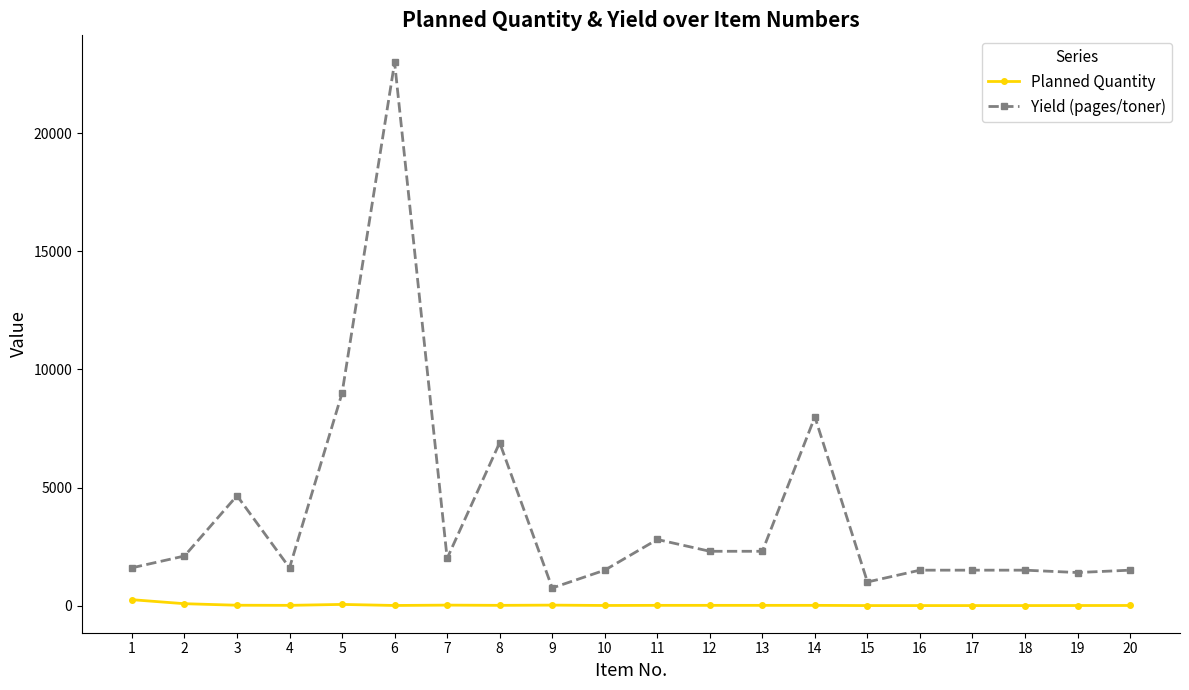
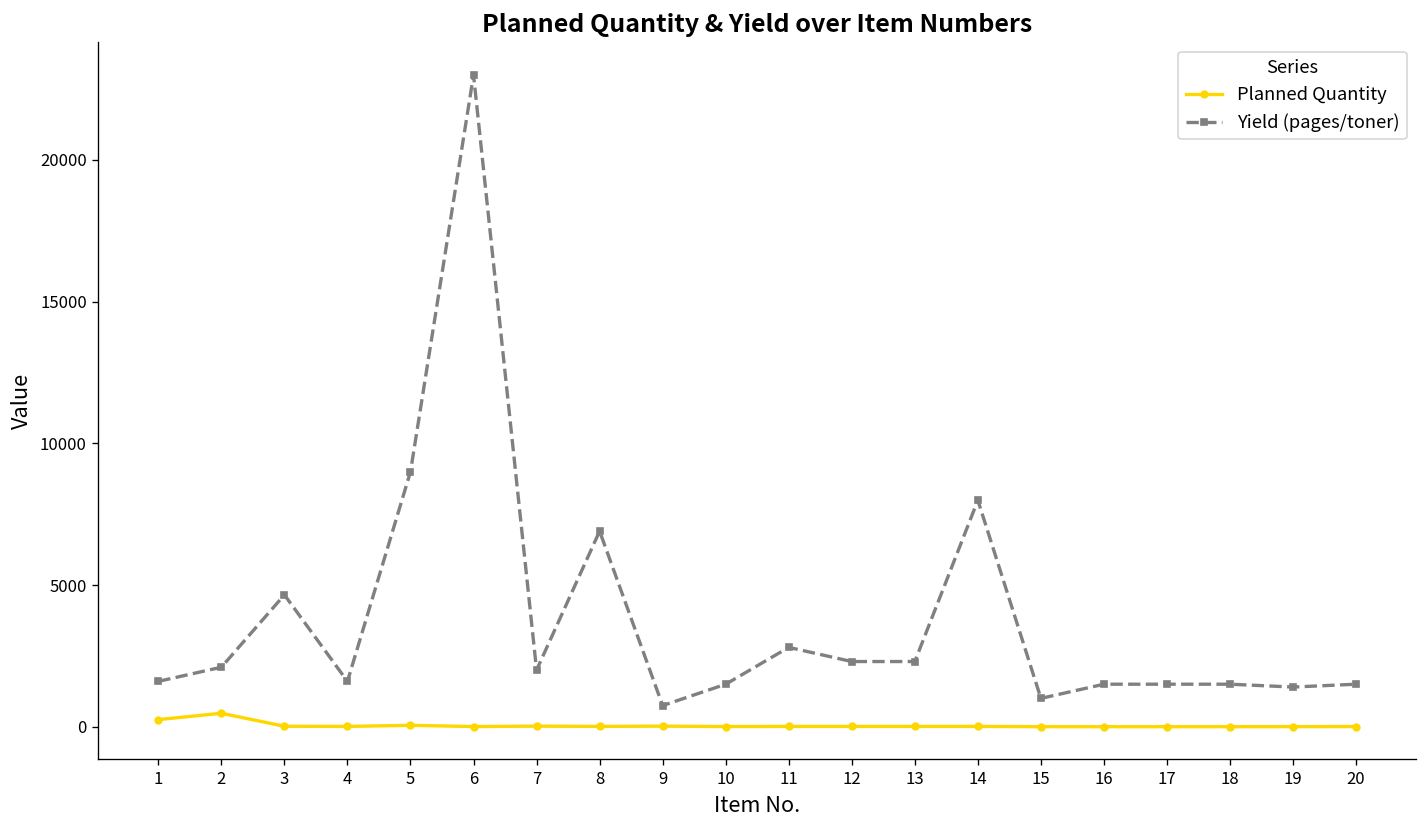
  {
    "Planned Quantity": {
      "1": 300,
-     "2": 100,
+     "2": 500,
      "3": 0,
      "4": 0,
      "5": 100,
      "6": 0,
      "7": 0,
      "8": 0,
      "9": 0,
      "10": 0,
      "11": 0,
      "12": 0,
      "13": 0,
      "14": 0,
      "15": 0,
      "16": 0,
      "17": 0,
      "18": 0,
      "19": 0,
      "20": 0
    },
    "Yield (pages/toner)": {
      "1": 1600,
      "2": 2100,
      "3": 4700,
      "4": 1600,
      "5": 9000,
      "6": 23000,
      "7": 2000,
      "8": 6900,
      "9": 700,
      "10": 1500,
      "11": 2800,
      "12": 2300,
      "13": 2300,
      "14": 8000,
      "15": 1000,
      "16": 1500,
      "17": 1500,
      "18": 1500,
      "19": 1400,
      "20": 1500
    }
  }
